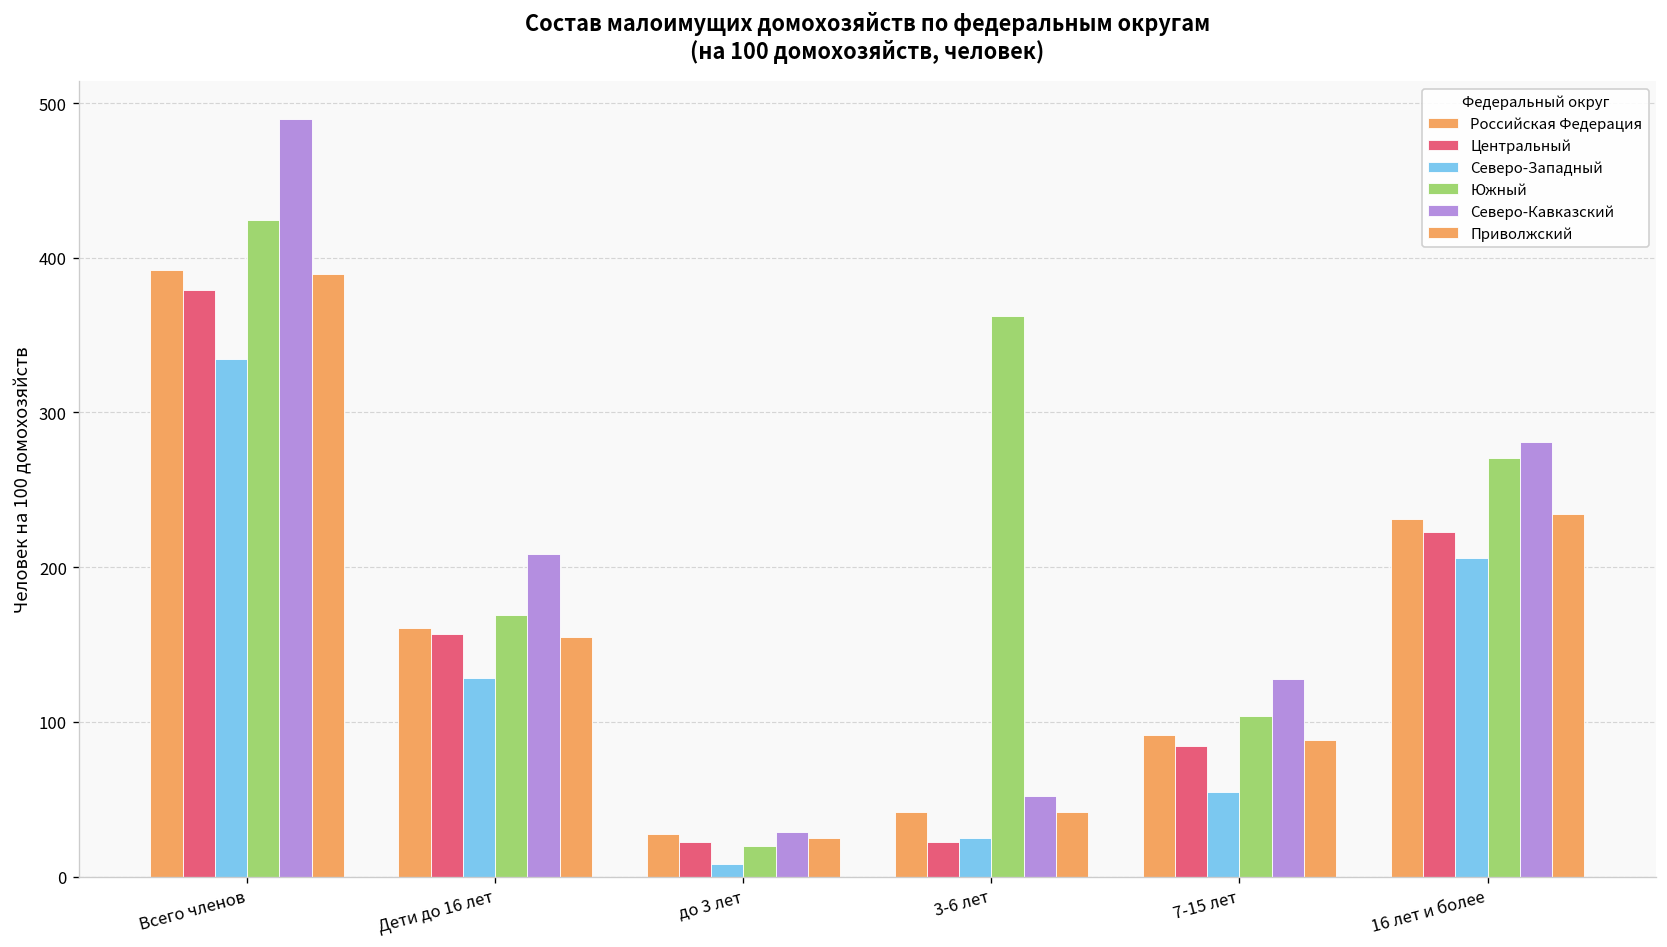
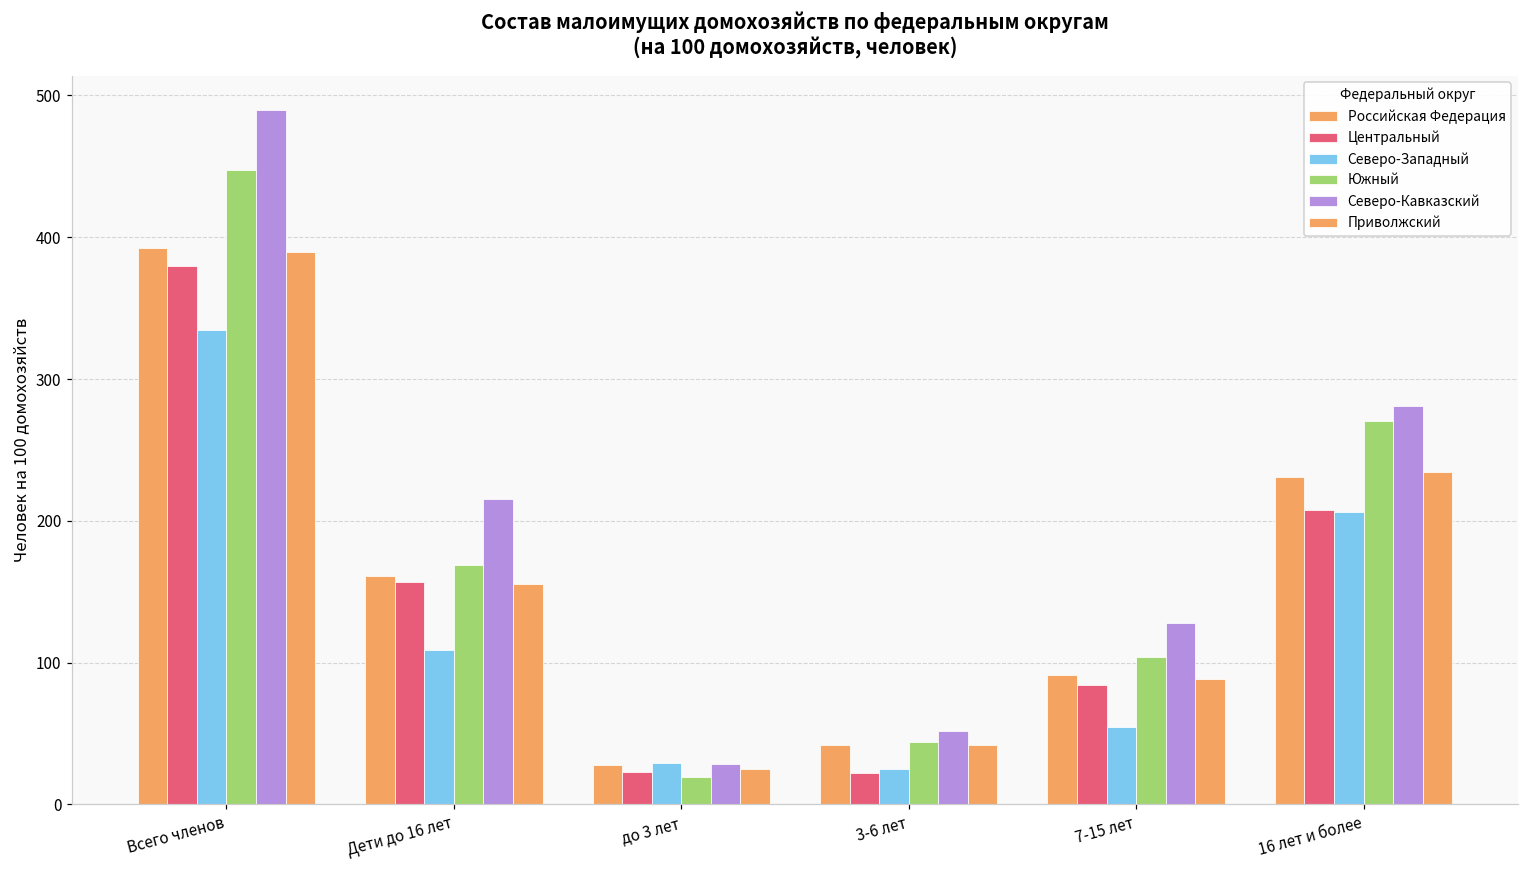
  {
    "Центральный": {
      "Всего членов": 380,
      "Дети до 16 лет": 157,
      "до 3 лет": 23,
      "3-6 лет": 22,
      "7-15 лет": 84,
-     "16 лет и более": 223
+     "16 лет и более": 208
    },
    "Северо-Западный": {
      "Всего членов": 334,
-     "Дети до 16 лет": 129,
-     "до 3 лет": 8,
+     "Дети до 16 лет": 109,
+     "до 3 лет": 29,
      "3-6 лет": 25,
      "7-15 лет": 55,
      "16 лет и более": 206
    },
    "Южный": {
-     "Всего членов": 425,
+     "Всего членов": 447,
      "Дети до 16 лет": 169,
      "до 3 лет": 20,
-     "3-6 лет": 362,
+     "3-6 лет": 44,
      "7-15 лет": 104,
      "16 лет и более": 271
    },
    "Северо-Кавказский": {
      "Всего членов": 490,
-     "Дети до 16 лет": 209,
+     "Дети до 16 лет": 215,
      "до 3 лет": 29,
      "3-6 лет": 52,
      "7-15 лет": 128,
      "16 лет и более": 281
    }
  }
